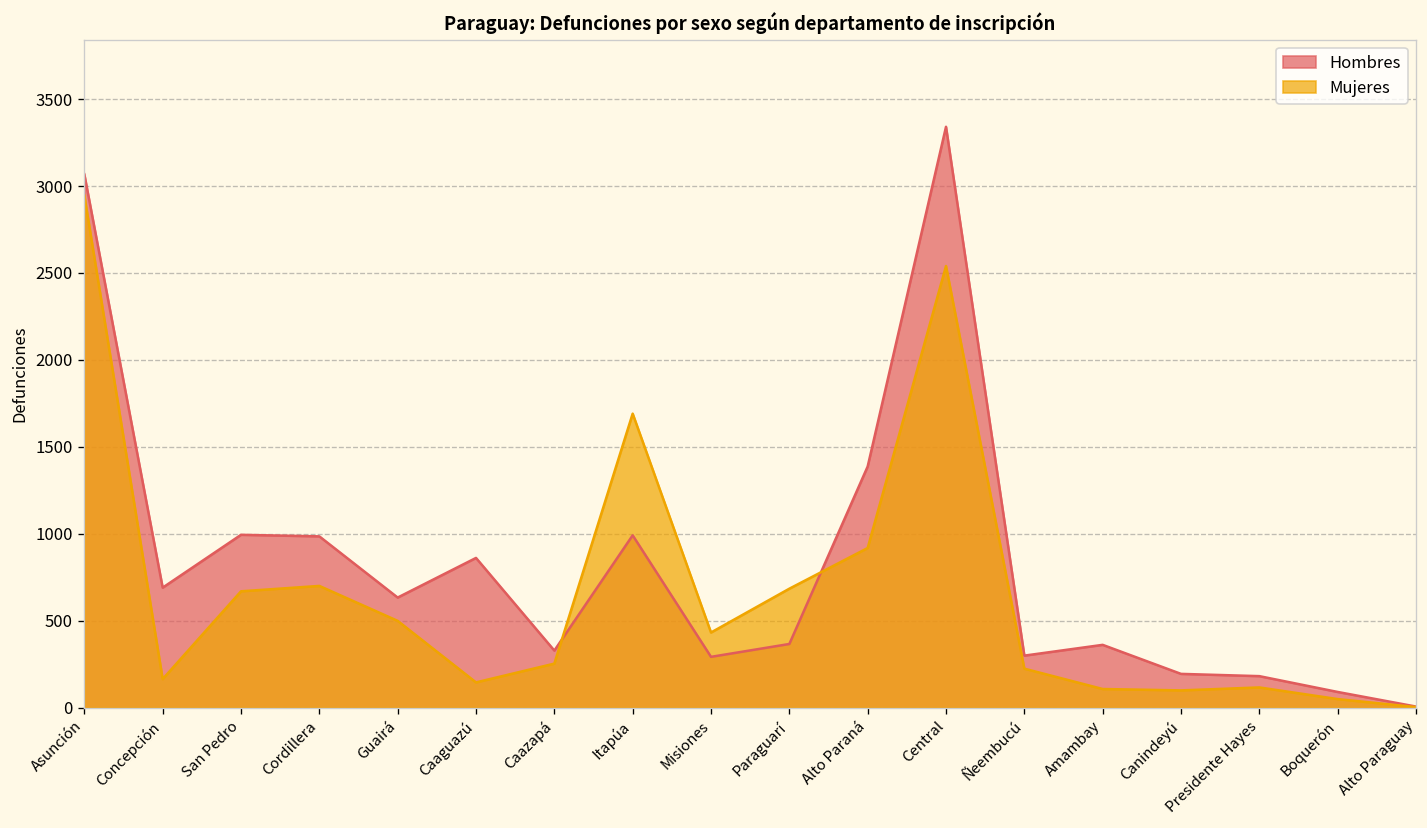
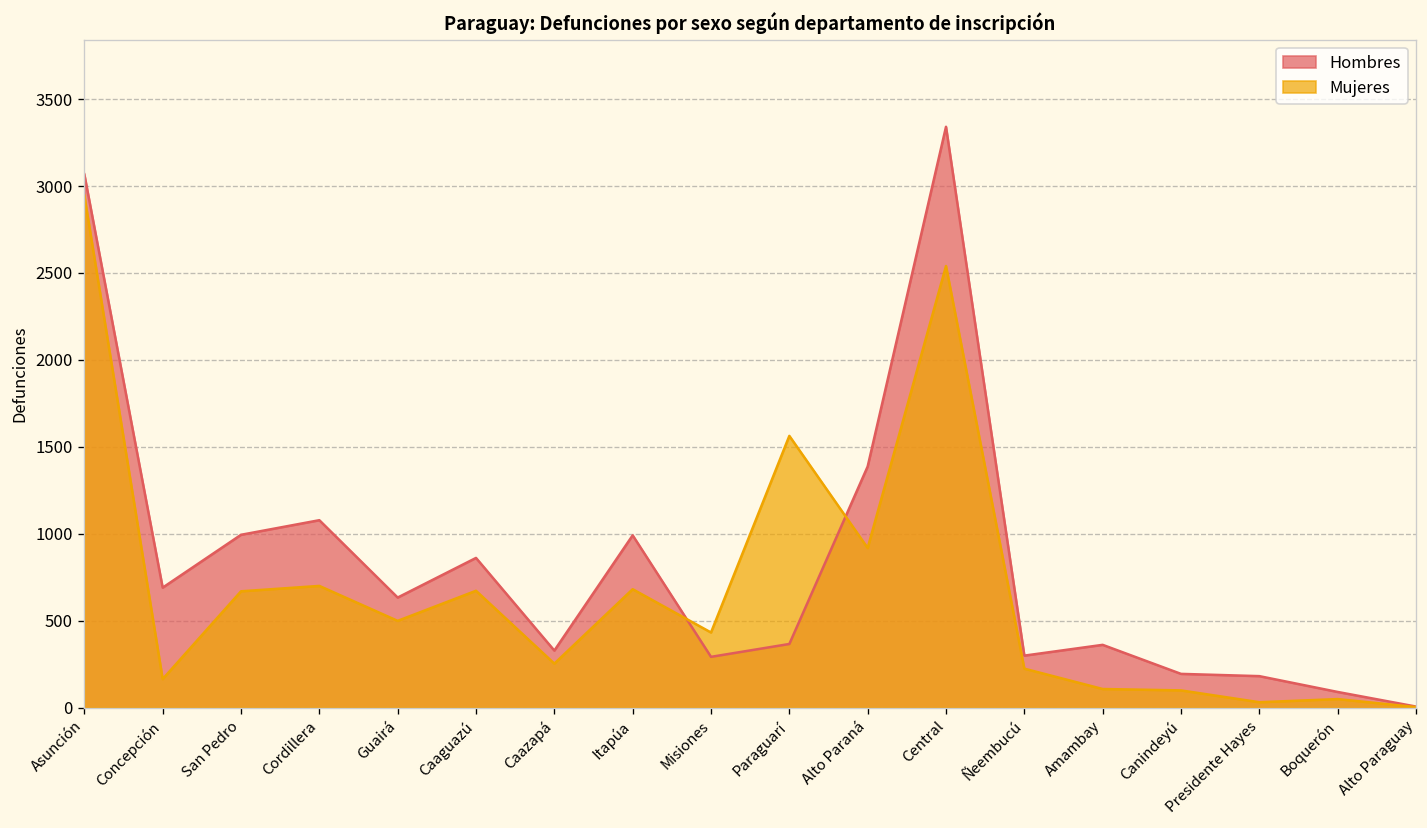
  {
    "Hombres": {
      "Asunción": 3070,
      "Concepción": 690,
      "San Pedro": 990,
-     "Cordillera": 990,
+     "Cordillera": 1080,
      "Guairá": 630,
      "Caaguazú": 860,
      "Caazapá": 330,
      "Itapúa": 990,
      "Misiones": 290,
      "Paraguarí": 370,
      "Alto Paraná": 1390,
      "Central": 3340,
      "Ñeembucú": 300,
      "Amambay": 360,
      "Canindeyú": 190,
      "Presidente Hayes": 180,
      "Boquerón": 90
    },
    "Mujeres": {
      "Asunción": 2950,
      "Concepción": 160,
      "San Pedro": 670,
      "Cordillera": 700,
      "Guairá": 500,
-     "Caaguazú": 150,
+     "Caaguazú": 670,
      "Caazapá": 250,
-     "Itapúa": 1690,
+     "Itapúa": 680,
      "Misiones": 430,
-     "Paraguarí": 680,
+     "Paraguarí": 1560,
      "Alto Paraná": 920,
      "Central": 2540,
      "Ñeembucú": 220,
      "Amambay": 110,
      "Canindeyú": 100,
-     "Presidente Hayes": 120,
+     "Presidente Hayes": 30,
      "Boquerón": 50
    }
  }
